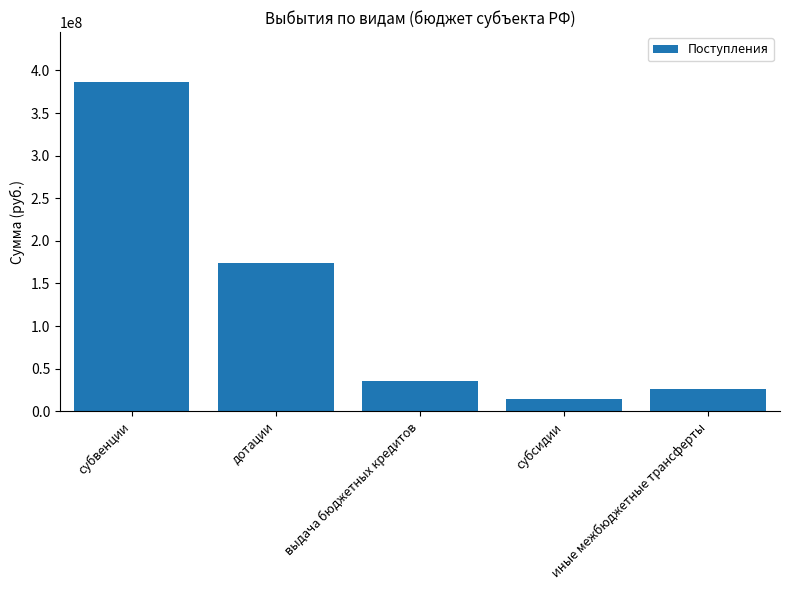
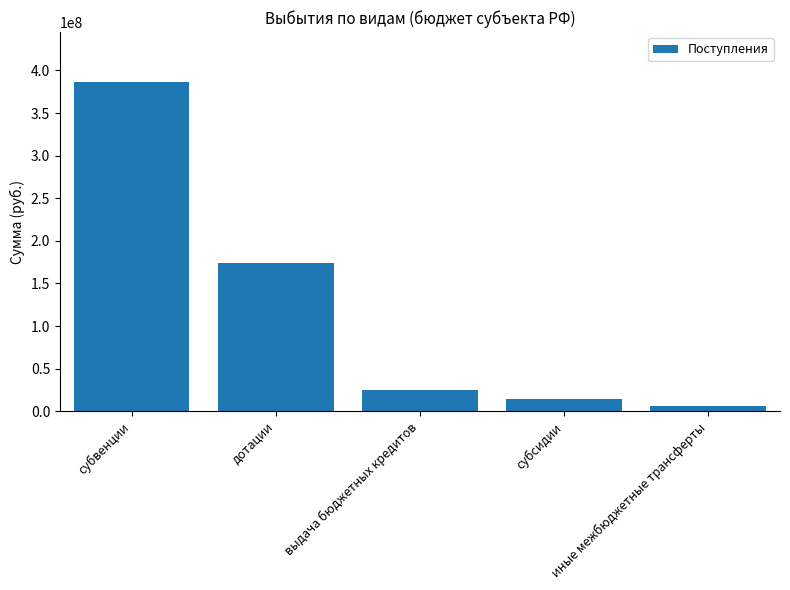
  {
    "субвенции": 390000000,
    "дотации": 170000000,
-   "выдача бюджетных кредитов": 40000000,
+   "выдача бюджетных кредитов": 30000000,
    "субсидии": 10000000,
-   "иные межбюджетные трансферты": 30000000
+   "иные межбюджетные трансферты": 10000000
  }
